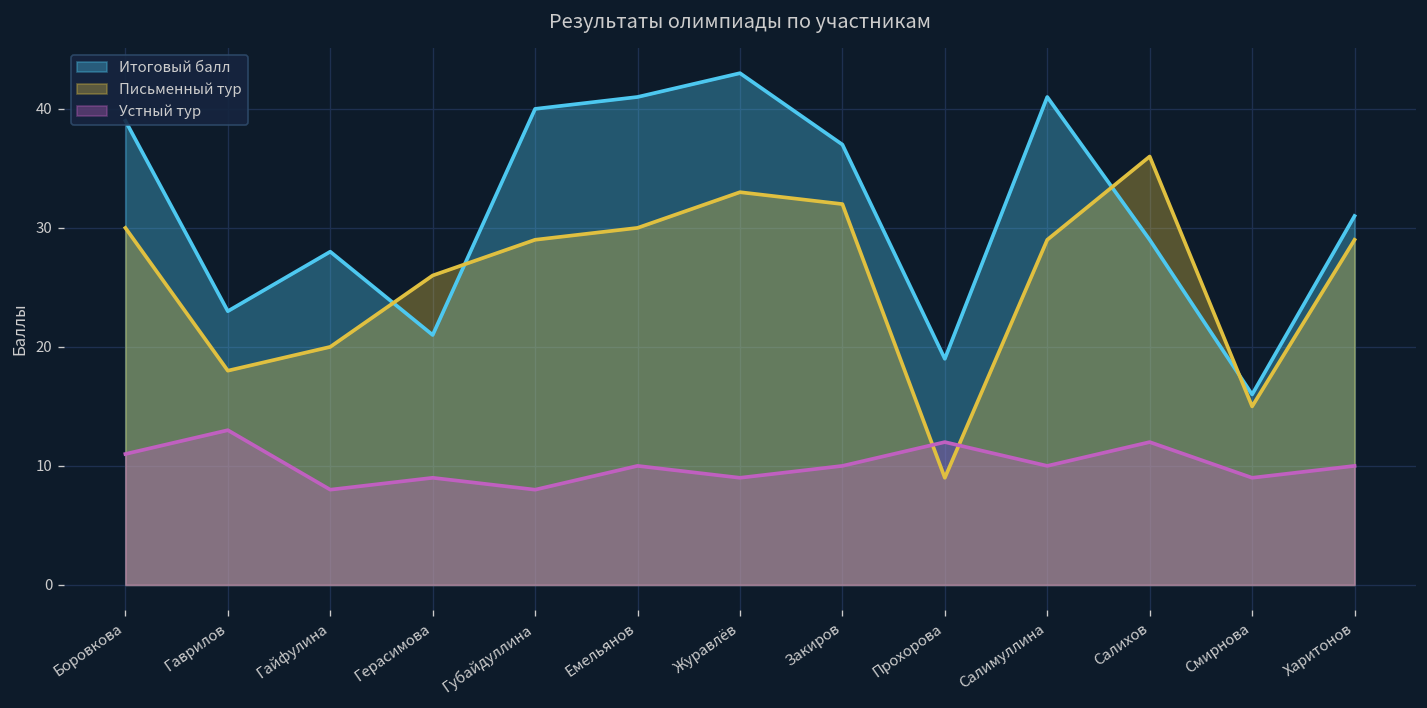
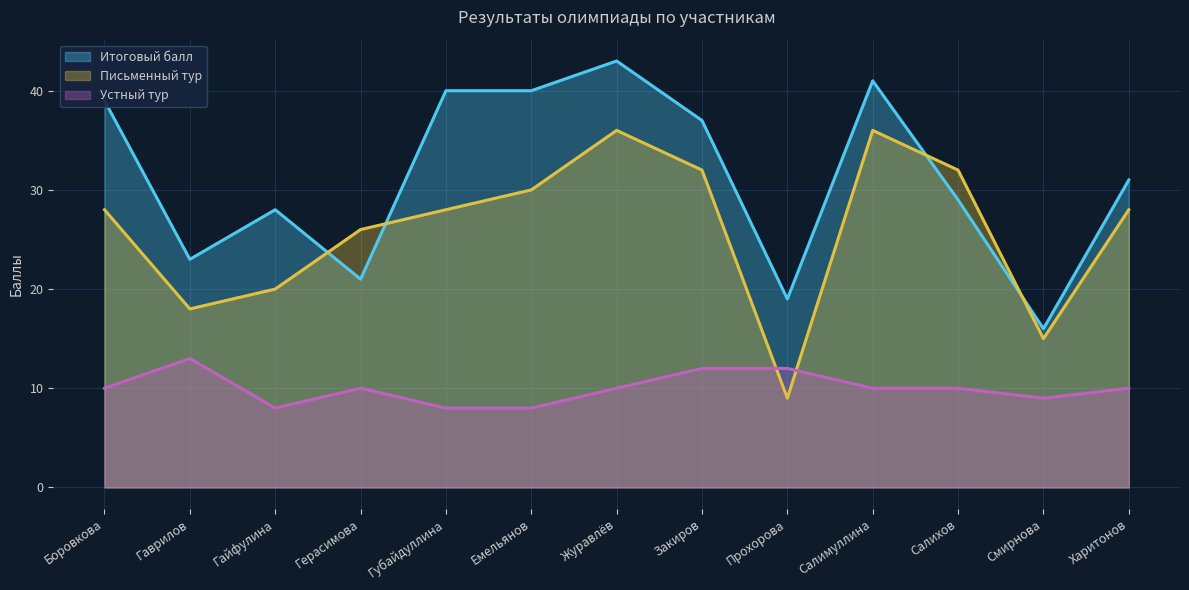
  {
    "Итоговый балл": {
      "Гаврилов": 23,
      "Гайфулина": 28,
      "Герасимова": 21,
      "Губайдуллина": 40,
-     "Емельянов": 41,
+     "Емельянов": 40,
      "Журавлёв": 43,
      "Закиров": 37,
      "Прохорова": 19,
      "Салимуллина": 41,
      "Салихов": 29,
      "Смирнова": 16,
      "Харитонов": 31
    },
    "Письменный тур": {
-     "Боровкова": 30,
+     "Боровкова": 28,
      "Гаврилов": 18,
      "Гайфулина": 20,
      "Герасимова": 26,
-     "Губайдуллина": 29,
+     "Губайдуллина": 28,
      "Емельянов": 30,
-     "Журавлёв": 33,
+     "Журавлёв": 36,
      "Закиров": 32,
      "Прохорова": 9,
-     "Салимуллина": 29,
-     "Салихов": 36,
+     "Салимуллина": 36,
+     "Салихов": 32,
      "Смирнова": 15,
-     "Харитонов": 29
+     "Харитонов": 28
    },
    "Устный тур": {
-     "Боровкова": 11,
+     "Боровкова": 10,
      "Гаврилов": 13,
      "Гайфулина": 8,
-     "Герасимова": 9,
+     "Герасимова": 10,
      "Губайдуллина": 8,
-     "Емельянов": 10,
-     "Журавлёв": 9,
-     "Закиров": 10,
+     "Емельянов": 8,
+     "Журавлёв": 10,
+     "Закиров": 12,
      "Прохорова": 12,
      "Салимуллина": 10,
-     "Салихов": 12,
+     "Салихов": 10,
      "Смирнова": 9,
      "Харитонов": 10
    }
  }
